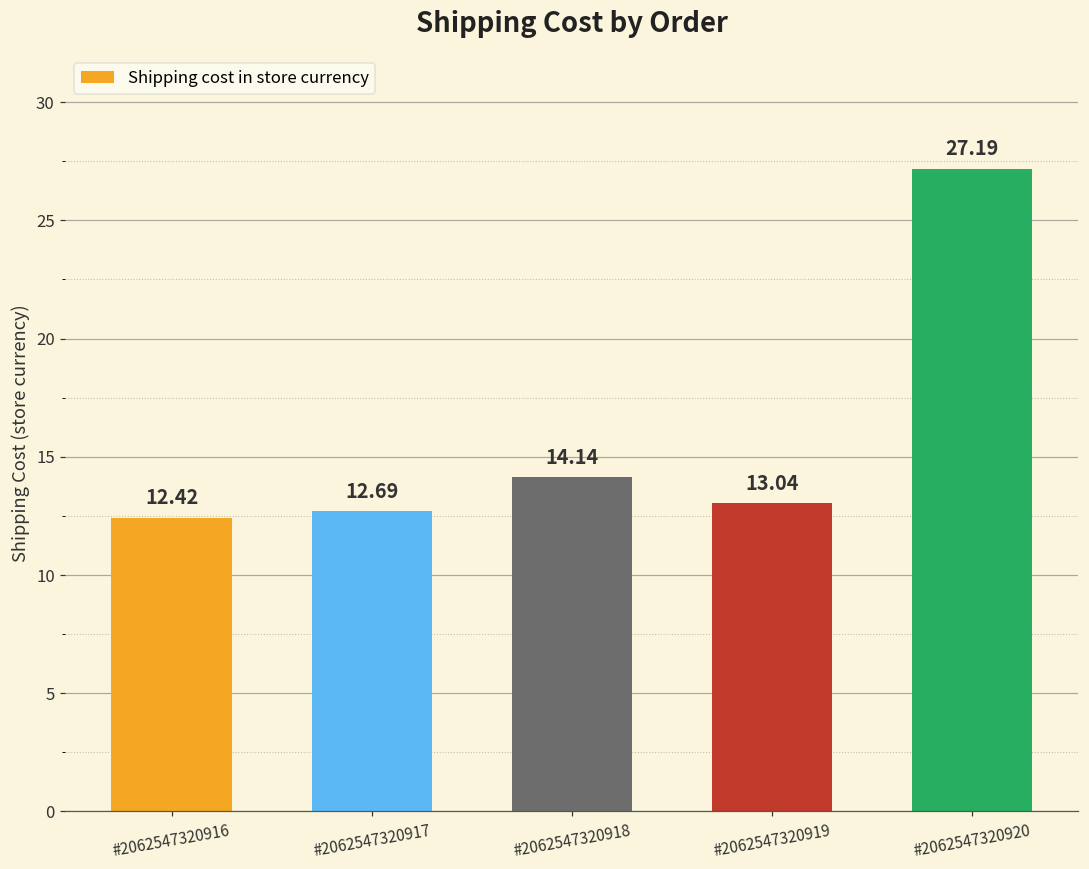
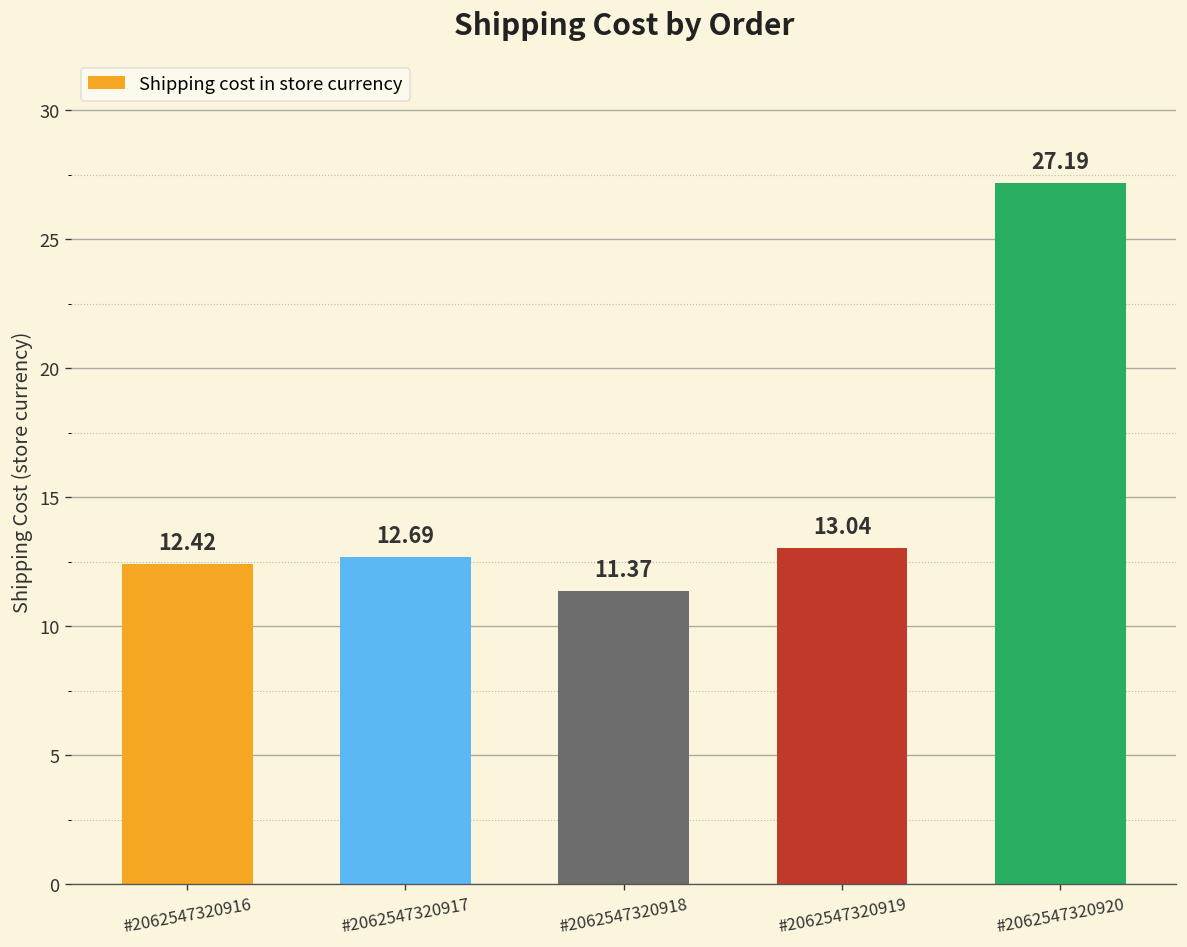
  {
    "#2062547320916": 12.42,
    "#2062547320917": 12.69,
-   "#2062547320918": 14.14,
+   "#2062547320918": 11.37,
    "#2062547320919": 13.04,
    "#2062547320920": 27.19
  }
